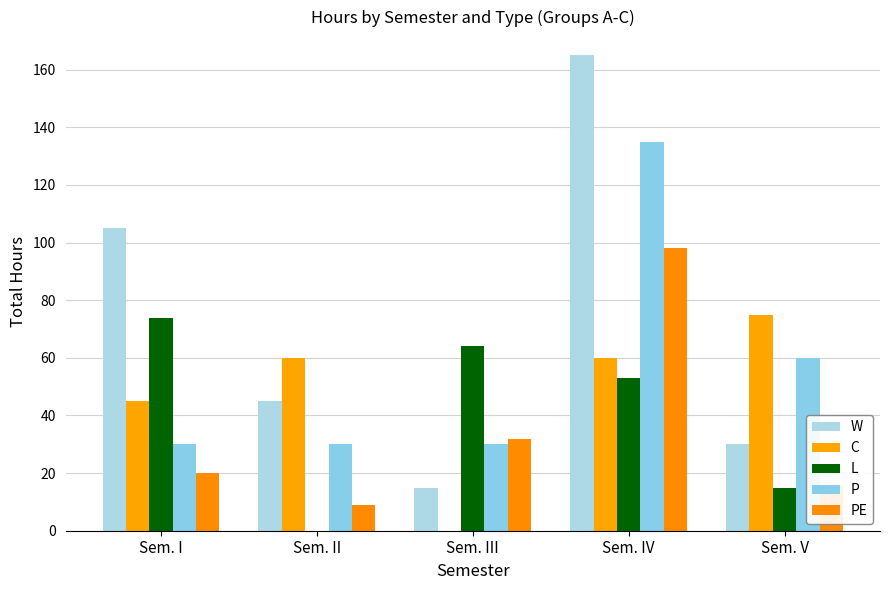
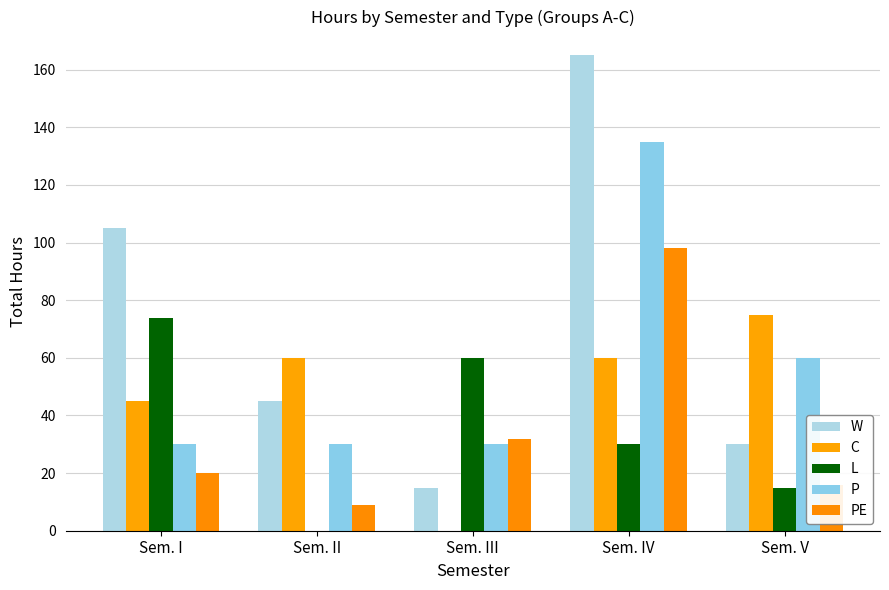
  {
    "L": {
      "Sem. I": 74,
      "Sem. II": 0,
-     "Sem. III": 64,
-     "Sem. IV": 53,
+     "Sem. III": 60,
+     "Sem. IV": 30,
      "Sem. V": 15
    }
  }
